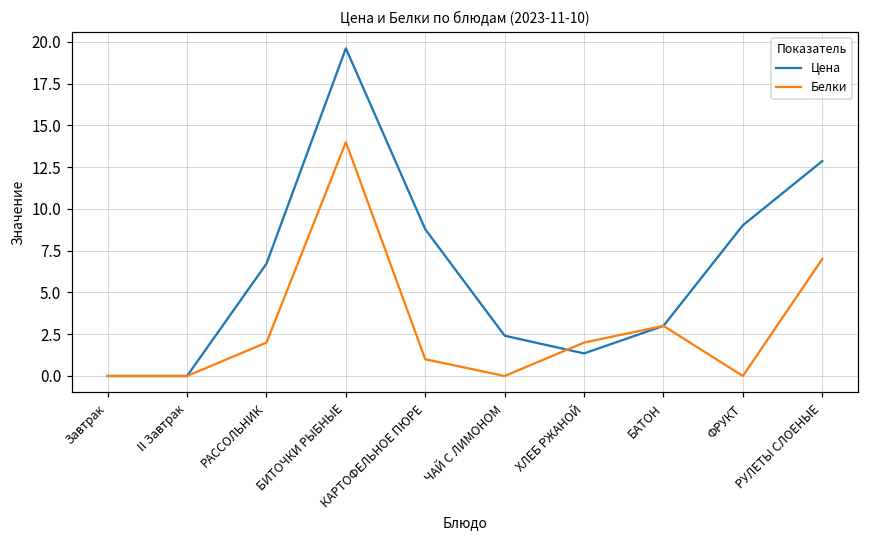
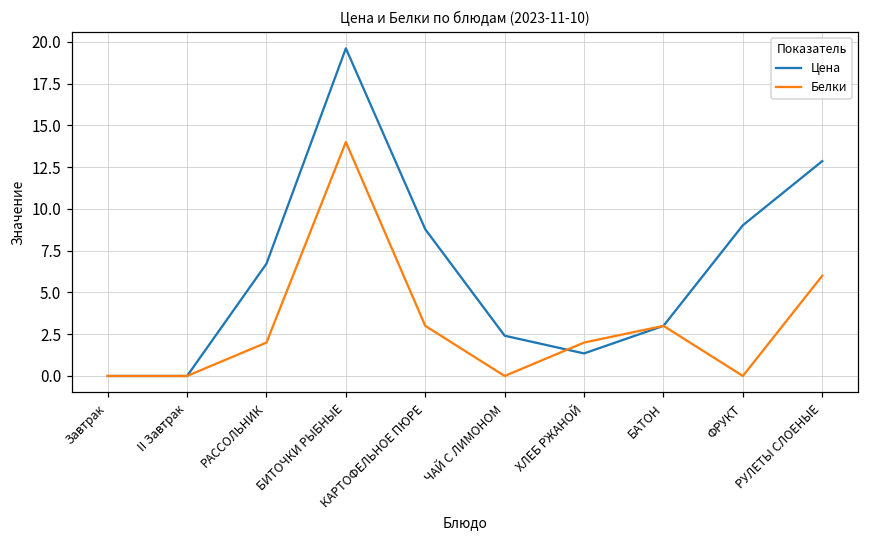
  {
    "Цена": {
      "РАССОЛЬНИК": 6.7,
      "БИТОЧКИ РЫБНЫЕ": 19.6,
      "КАРТОФЕЛЬНОЕ ПЮРЕ": 8.8,
      "ЧАЙ С ЛИМОНОМ": 2.4,
      "ХЛЕБ РЖАНОЙ": 1.4,
      "ФРУКТ": 9,
      "РУЛЕТЫ СЛОЕНЫЕ": 13
    },
    "Белки": {
      "РАССОЛЬНИК": 2,
      "БИТОЧКИ РЫБНЫЕ": 14,
-     "КАРТОФЕЛЬНОЕ ПЮРЕ": 1,
+     "КАРТОФЕЛЬНОЕ ПЮРЕ": 3,
      "ЧАЙ С ЛИМОНОМ": 0,
      "ХЛЕБ РЖАНОЙ": 2,
      "ФРУКТ": 0,
-     "РУЛЕТЫ СЛОЕНЫЕ": 7
+     "РУЛЕТЫ СЛОЕНЫЕ": 6
    }
  }
